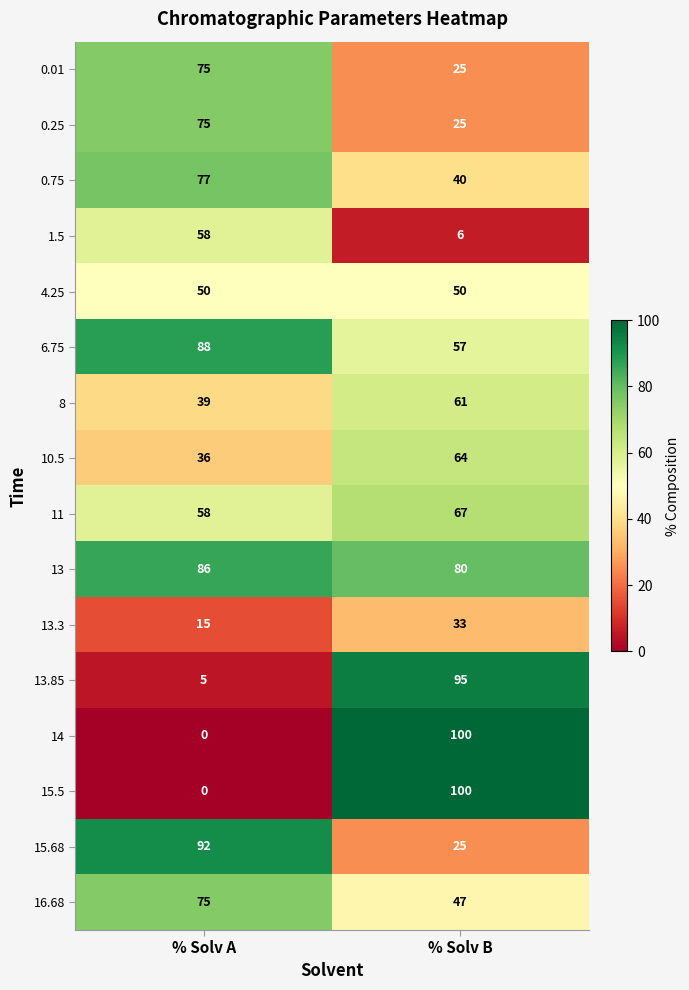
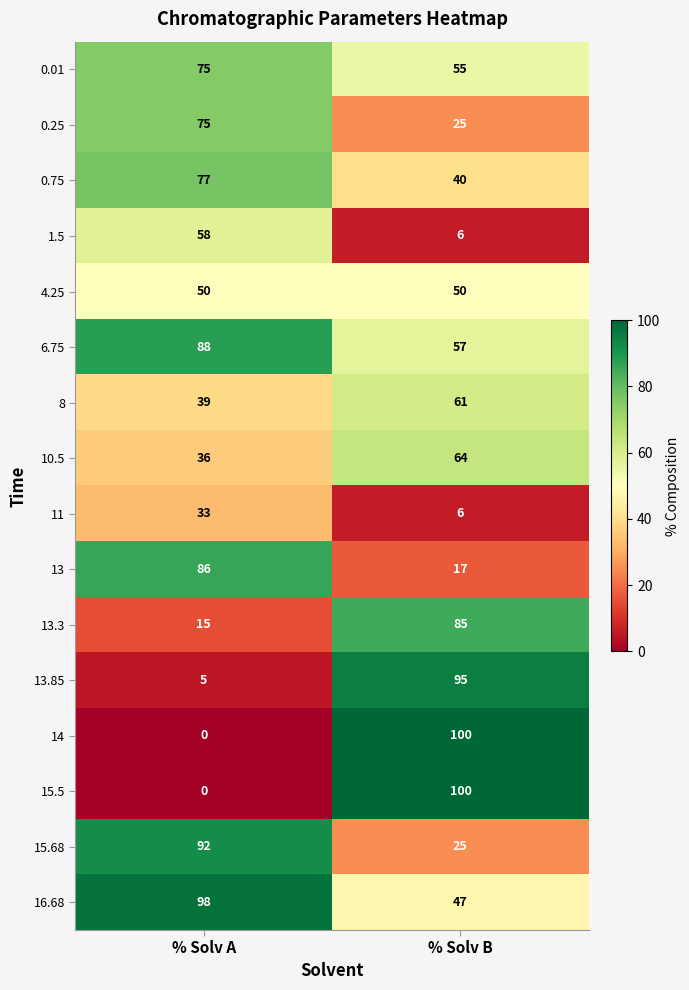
  {
    "0.01": {
      "% Solv A": 75,
-     "% Solv B": 25
+     "% Solv B": 55
    },
    "0.25": {
      "% Solv A": 75,
      "% Solv B": 25
    },
    "0.75": {
      "% Solv A": 77,
      "% Solv B": 40
    },
    "1.5": {
      "% Solv A": 58,
      "% Solv B": 6
    },
    "4.25": {
      "% Solv A": 50,
      "% Solv B": 50
    },
    "6.75": {
      "% Solv A": 88,
      "% Solv B": 57
    },
    "8": {
      "% Solv A": 39,
      "% Solv B": 61
    },
    "10.5": {
      "% Solv A": 36,
      "% Solv B": 64
    },
    "11": {
-     "% Solv A": 58,
-     "% Solv B": 67
+     "% Solv A": 33,
+     "% Solv B": 6
    },
    "13": {
      "% Solv A": 86,
-     "% Solv B": 80
+     "% Solv B": 17
    },
    "13.3": {
      "% Solv A": 15,
-     "% Solv B": 33
+     "% Solv B": 85
    },
    "13.85": {
      "% Solv A": 5,
      "% Solv B": 95
    },
    "14": {
      "% Solv A": 0,
      "% Solv B": 100
    },
    "15.5": {
      "% Solv A": 0,
      "% Solv B": 100
    },
    "15.68": {
      "% Solv A": 92,
      "% Solv B": 25
    },
    "16.68": {
-     "% Solv A": 75,
+     "% Solv A": 98,
      "% Solv B": 47
    }
  }
